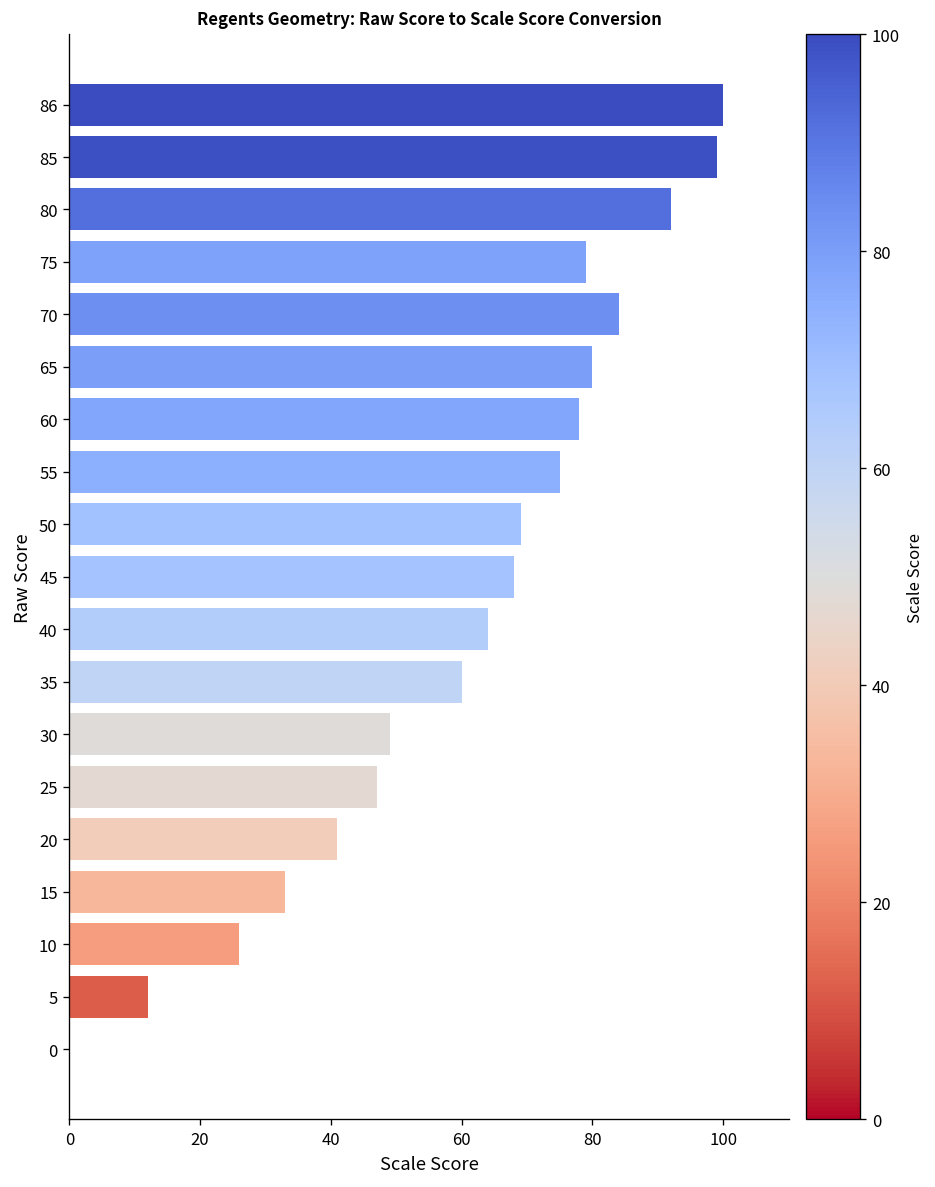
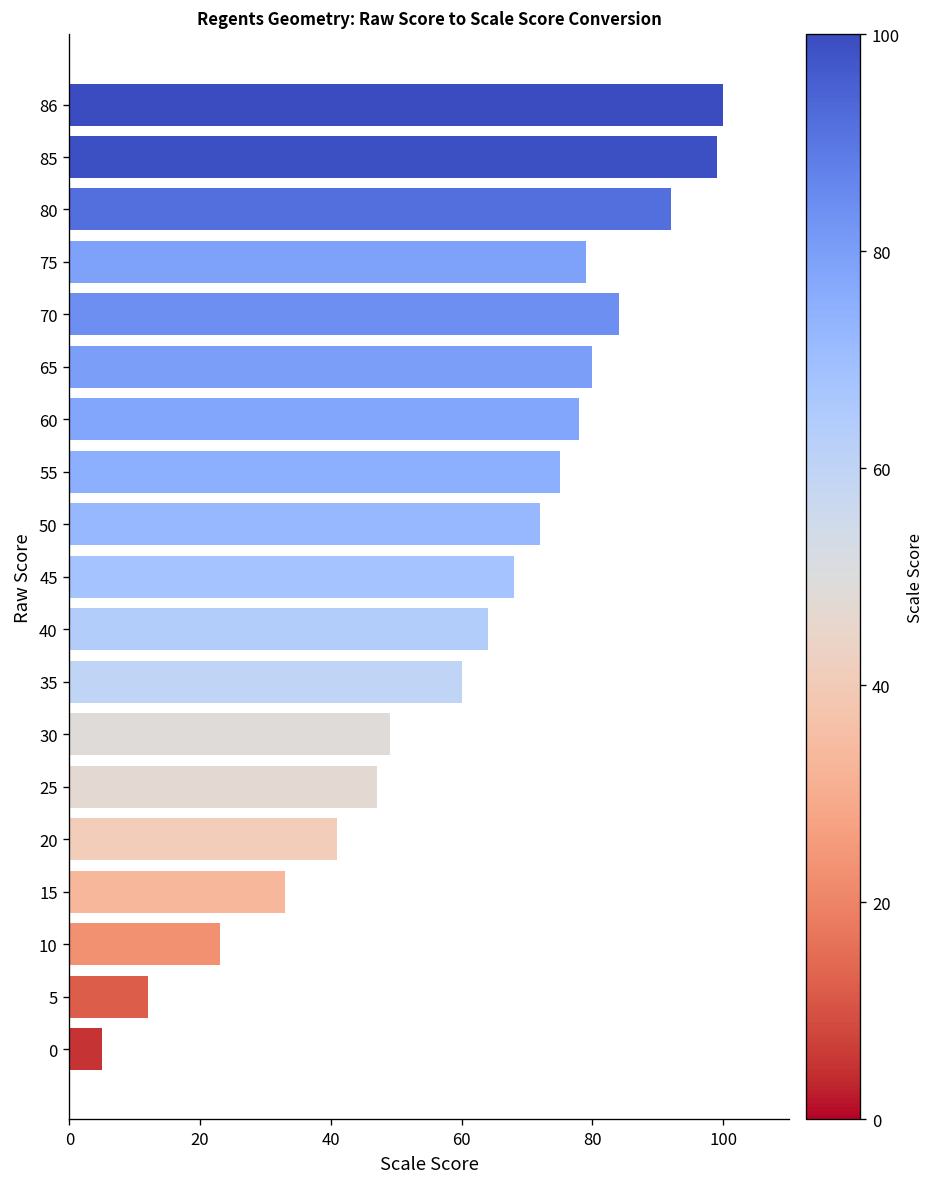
  {
    "86": 100,
    "85": 99,
    "80": 92,
    "75": 79,
    "70": 84,
    "65": 80,
    "60": 78,
    "55": 75,
-   "50": 69,
+   "50": 72,
    "45": 68,
    "40": 64,
    "35": 60,
    "30": 49,
    "25": 47,
    "20": 41,
    "15": 33,
-   "10": 26,
+   "10": 23,
    "5": 12,
-   "0": 0
+   "0": 5
  }
